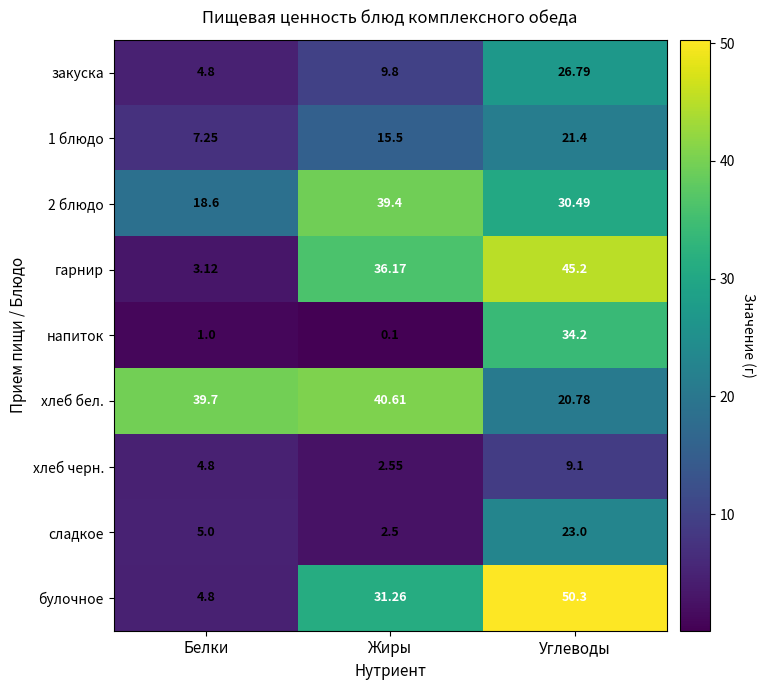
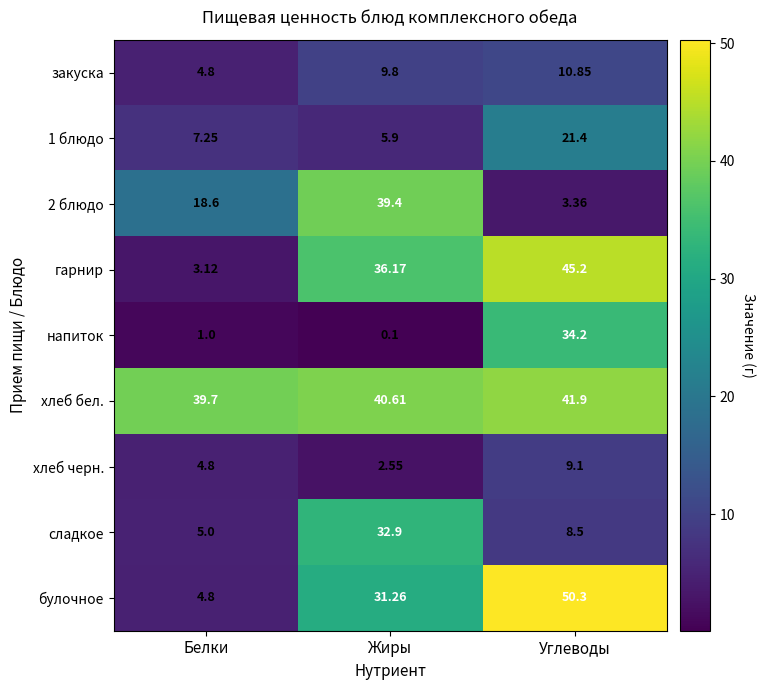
  {
    "закуска": {
      "Белки": 4.8,
      "Жиры": 9.8,
-     "Углеводы": 26.79
+     "Углеводы": 10.85
    },
    "1 блюдо": {
      "Белки": 7.25,
-     "Жиры": 15.5,
+     "Жиры": 5.9,
      "Углеводы": 21.4
    },
    "2 блюдо": {
      "Белки": 18.6,
      "Жиры": 39.4,
-     "Углеводы": 30.49
+     "Углеводы": 3.36
    },
    "гарнир": {
      "Белки": 3.12,
      "Жиры": 36.17,
      "Углеводы": 45.2
    },
    "напиток": {
      "Белки": 1.0,
      "Жиры": 0.1,
      "Углеводы": 34.2
    },
    "хлеб бел.": {
      "Белки": 39.7,
      "Жиры": 40.61,
-     "Углеводы": 20.78
+     "Углеводы": 41.9
    },
    "хлеб черн.": {
      "Белки": 4.8,
      "Жиры": 2.55,
      "Углеводы": 9.1
    },
    "сладкое": {
      "Белки": 5.0,
-     "Жиры": 2.5,
-     "Углеводы": 23.0
+     "Жиры": 32.9,
+     "Углеводы": 8.5
    },
    "булочное": {
      "Белки": 4.8,
      "Жиры": 31.26,
      "Углеводы": 50.3
    }
  }
